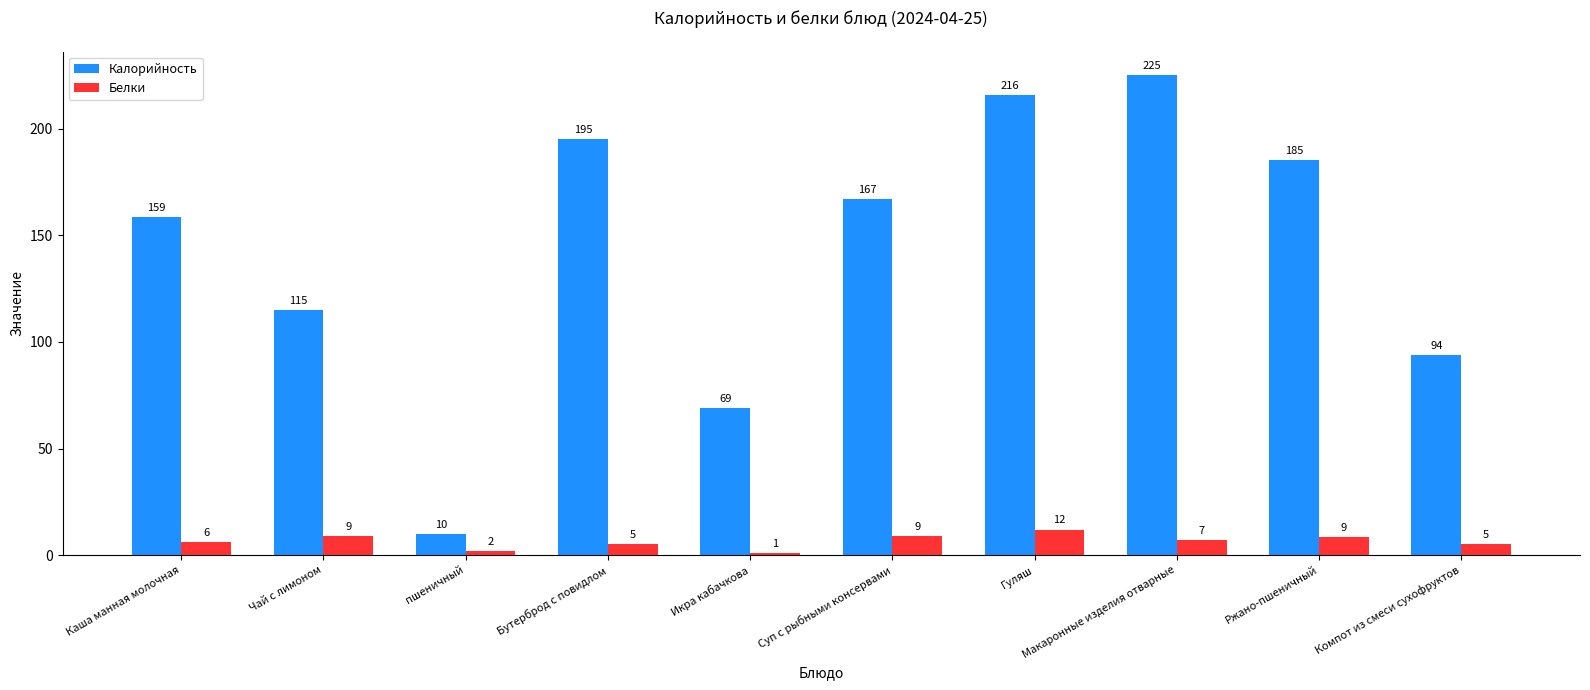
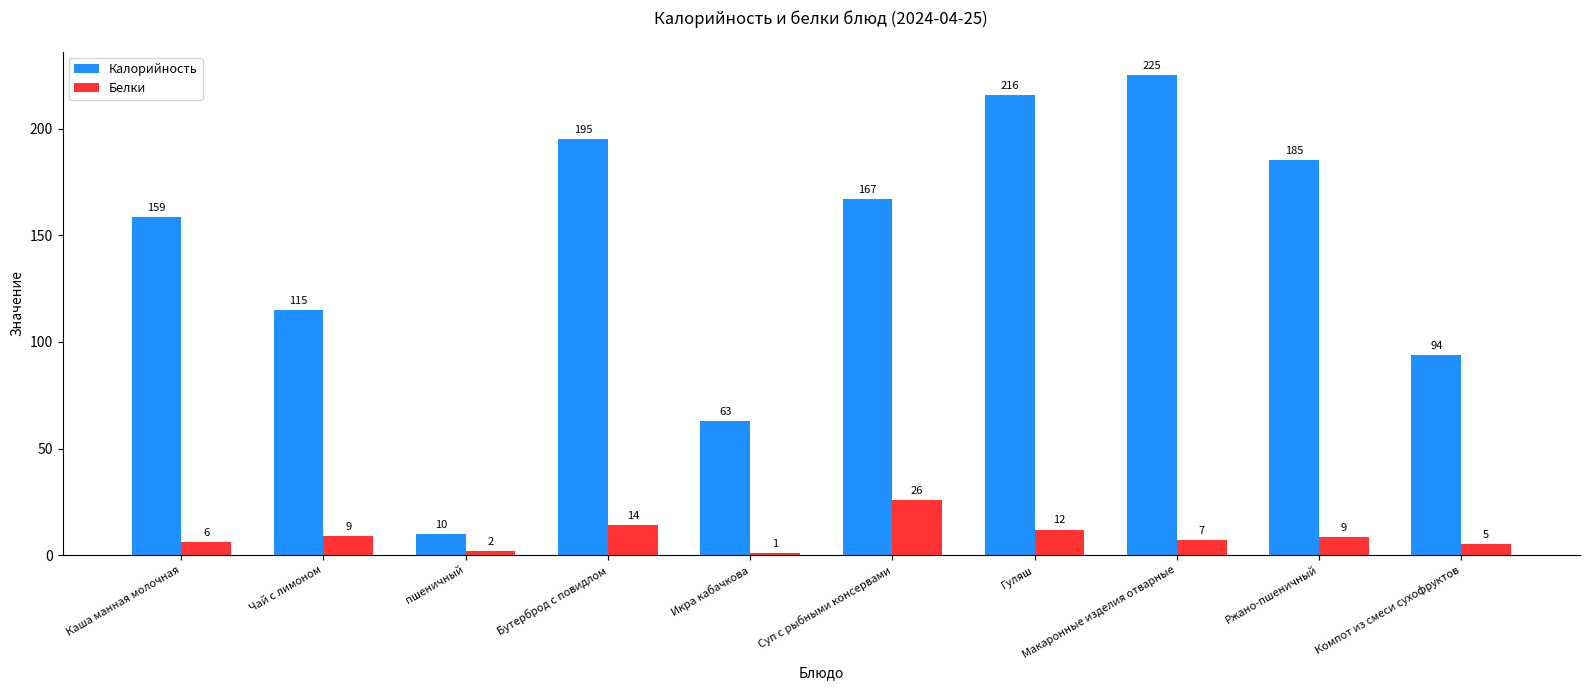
  {
    "Калорийность": {
      "Каша манная молочная": 159,
      "Чай с лимоном": 115,
      "пшеничный": 10,
      "Бутерброд с повидлом": 195,
-     "Икра кабачкова": 69,
+     "Икра кабачкова": 63,
      "Суп с рыбными консервами": 167,
      "Гуляш": 216,
      "Макаронные изделия отварные": 225,
      "Ржано-пшеничный": 185,
      "Компот из смеси сухофруктов": 94
    },
    "Белки": {
      "Каша манная молочная": 6,
      "Чай с лимоном": 9,
      "пшеничный": 2,
-     "Бутерброд с повидлом": 5,
+     "Бутерброд с повидлом": 14,
      "Икра кабачкова": 1,
-     "Суп с рыбными консервами": 9,
+     "Суп с рыбными консервами": 26,
      "Гуляш": 12,
      "Макаронные изделия отварные": 7,
      "Ржано-пшеничный": 9,
      "Компот из смеси сухофруктов": 5
    }
  }
